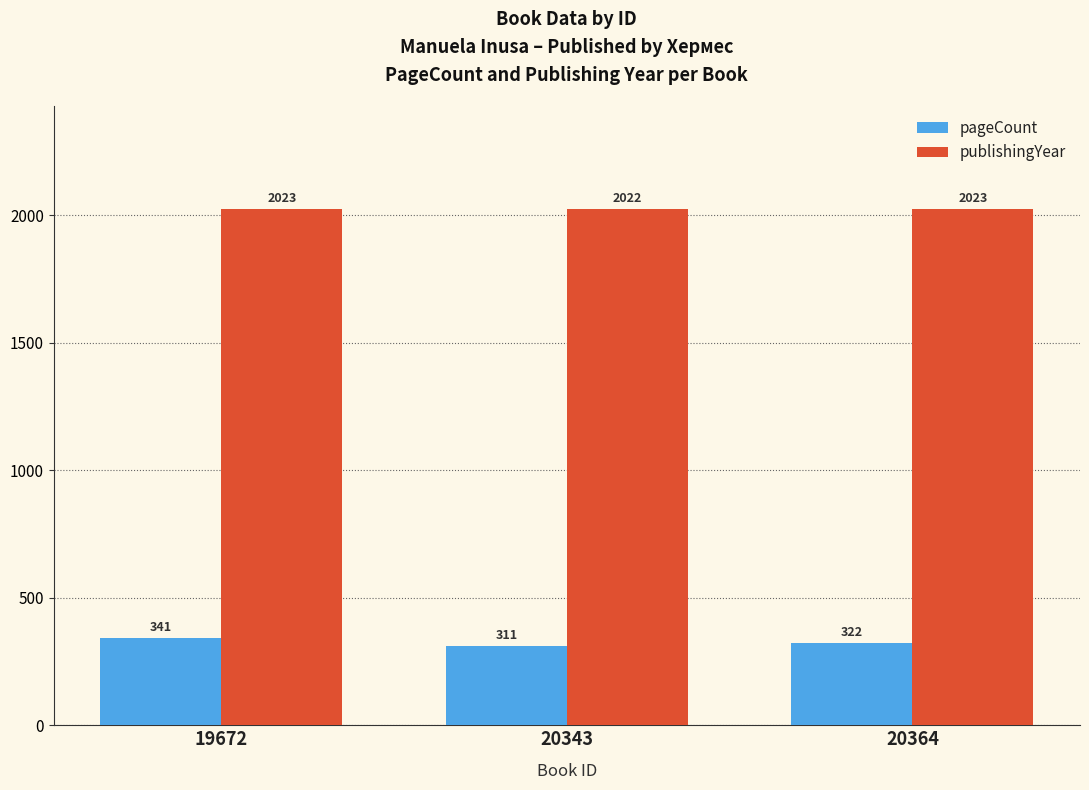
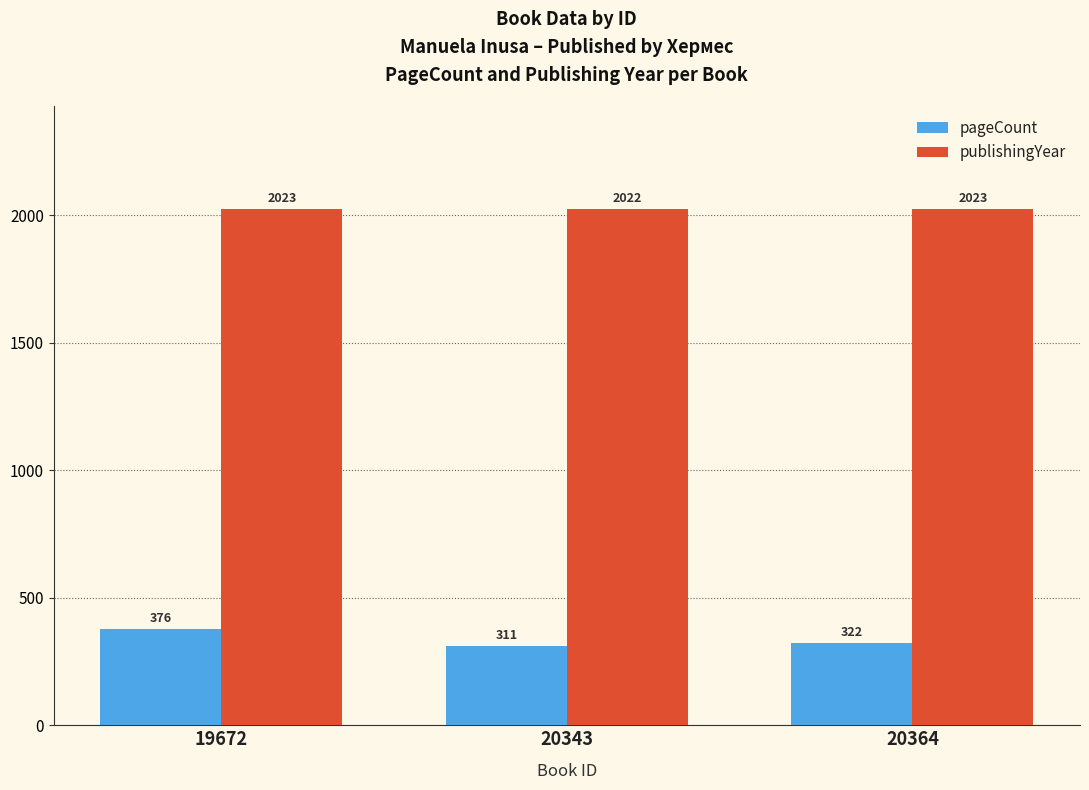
  {
    "pageCount": {
-     "19672": 341,
+     "19672": 376,
      "20343": 311,
      "20364": 322
    },
    "publishingYear": {
      "19672": 2023,
      "20343": 2022,
      "20364": 2023
    }
  }
